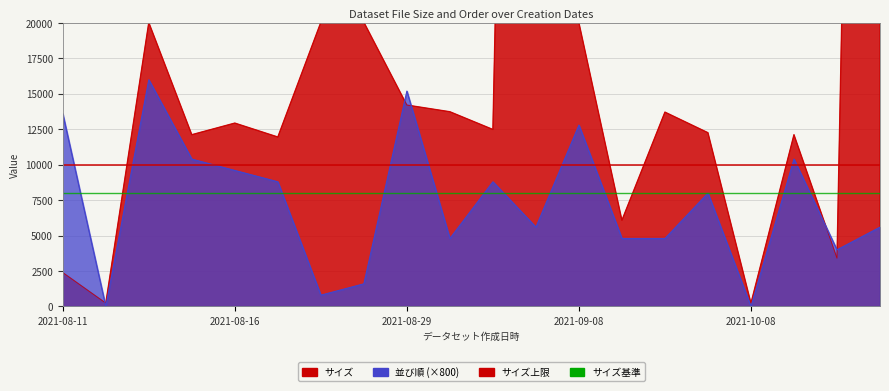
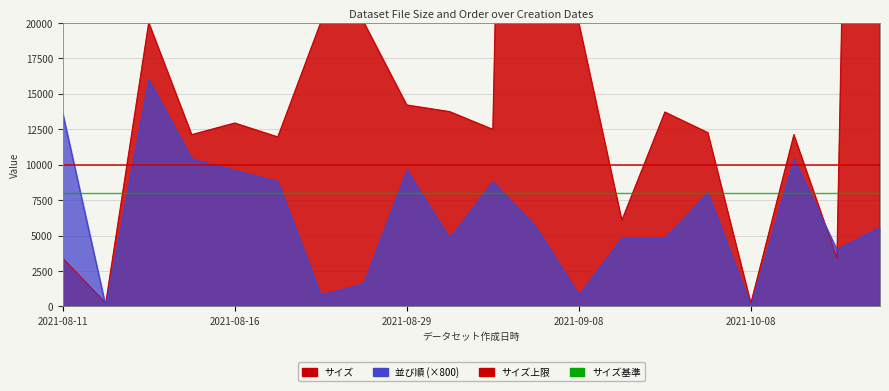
  {
    "サイズ": {
-     "2021-08-11": 2400,
+     "2021-08-11": 3400,
      "2021-08-16": 12900,
      "2021-08-29": 14200,
      "2021-09-08": 20000,
      "2021-10-08": 200
    },
    "並び順 (×800)": {
      "2021-08-11": 13600,
      "2021-08-16": 9600,
-     "2021-08-29": 15200,
-     "2021-09-08": 12800,
+     "2021-08-29": 9600,
+     "2021-09-08": 800,
      "2021-10-08": 0
    }
  }
